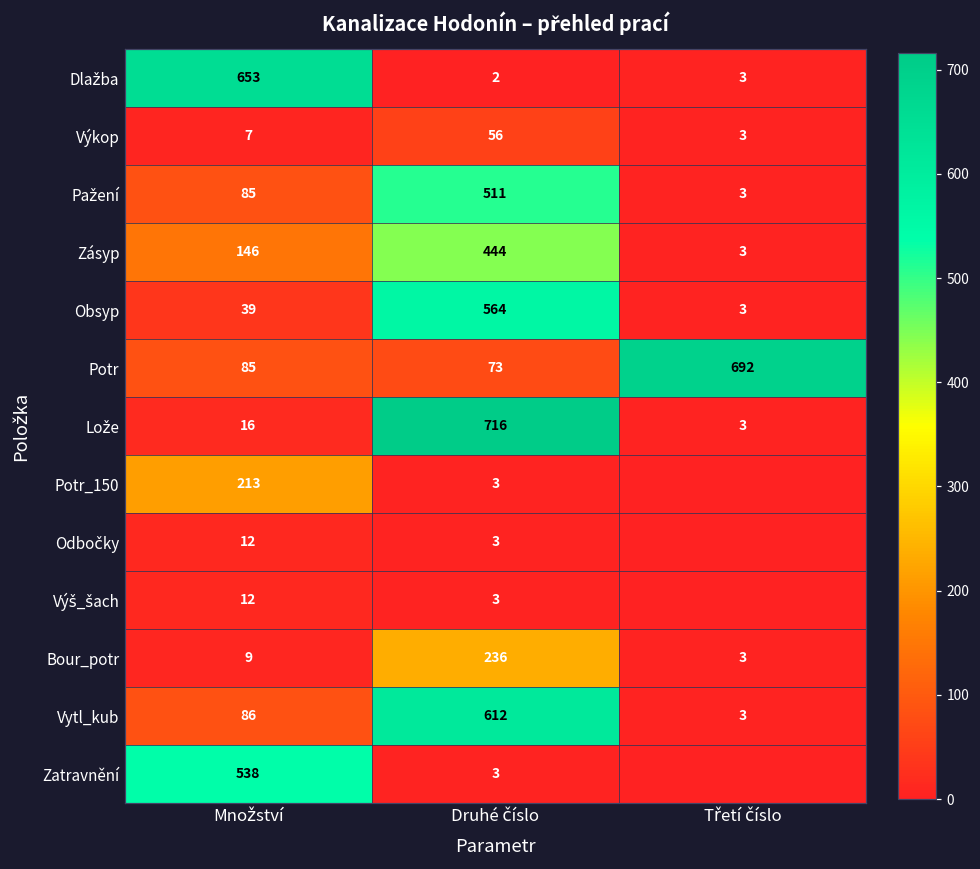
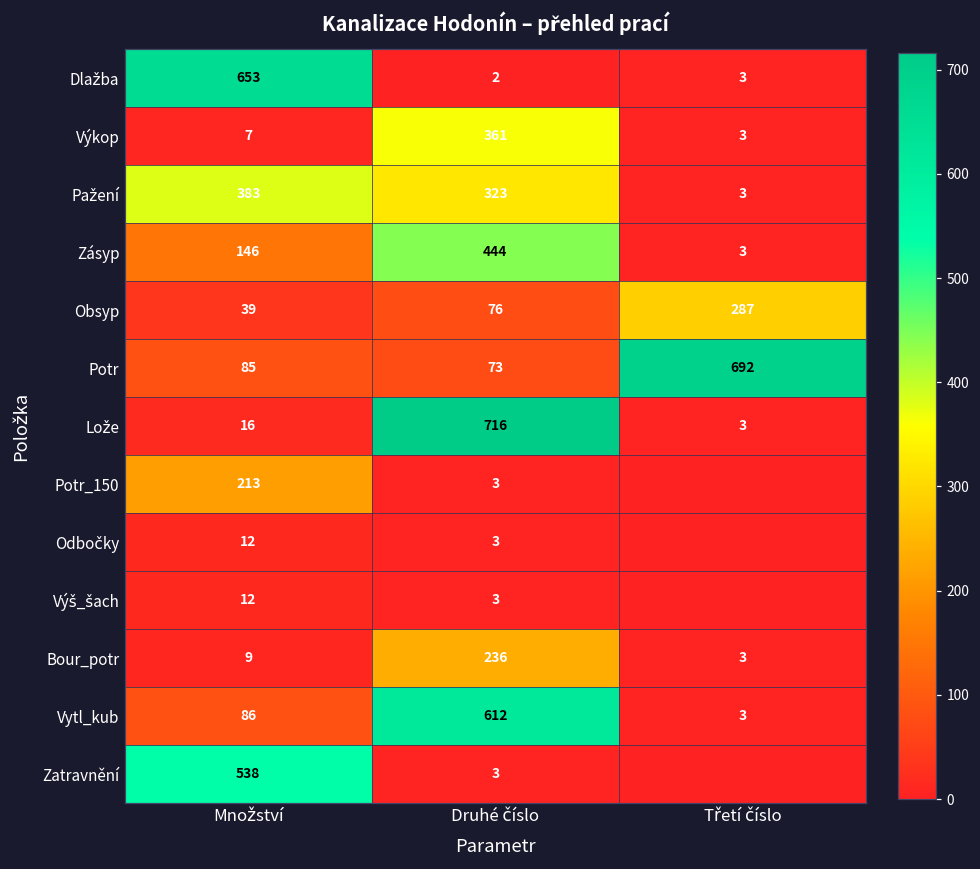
  {
    "Dlažba": {
      "Množství": 653,
      "Druhé číslo": 2,
      "Třetí číslo": 3
    },
    "Výkop": {
      "Množství": 7,
-     "Druhé číslo": 56,
+     "Druhé číslo": 361,
      "Třetí číslo": 3
    },
    "Pažení": {
-     "Množství": 85,
-     "Druhé číslo": 511,
+     "Množství": 383,
+     "Druhé číslo": 323,
      "Třetí číslo": 3
    },
    "Zásyp": {
      "Množství": 146,
      "Druhé číslo": 444,
      "Třetí číslo": 3
    },
    "Obsyp": {
      "Množství": 39,
-     "Druhé číslo": 564,
-     "Třetí číslo": 3
+     "Druhé číslo": 76,
+     "Třetí číslo": 287
    },
    "Potr": {
      "Množství": 85,
      "Druhé číslo": 73,
      "Třetí číslo": 692
    },
    "Lože": {
      "Množství": 16,
      "Druhé číslo": 716,
      "Třetí číslo": 3
    },
    "Potr_150": {
      "Množství": 213,
      "Druhé číslo": 3
    },
    "Odbočky": {
      "Množství": 12,
      "Druhé číslo": 3
    },
    "Výš_šach": {
      "Množství": 12,
      "Druhé číslo": 3
    },
    "Bour_potr": {
      "Množství": 9,
      "Druhé číslo": 236,
      "Třetí číslo": 3
    },
    "Vytl_kub": {
      "Množství": 86,
      "Druhé číslo": 612,
      "Třetí číslo": 3
    },
    "Zatravnění": {
      "Množství": 538,
      "Druhé číslo": 3
    }
  }
